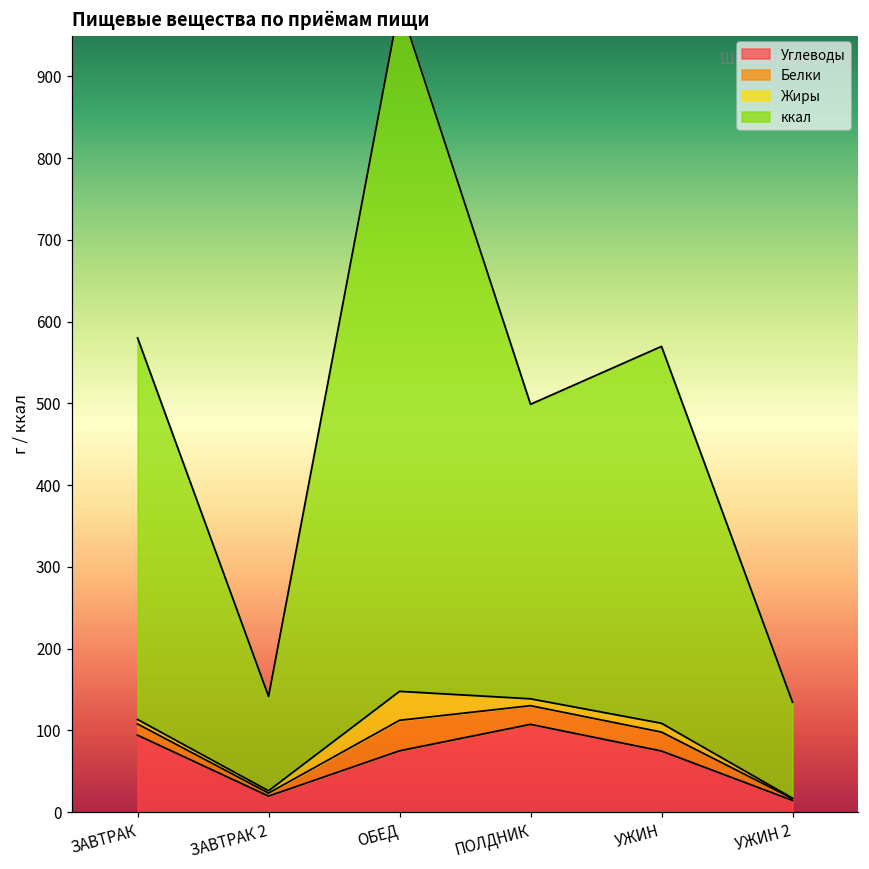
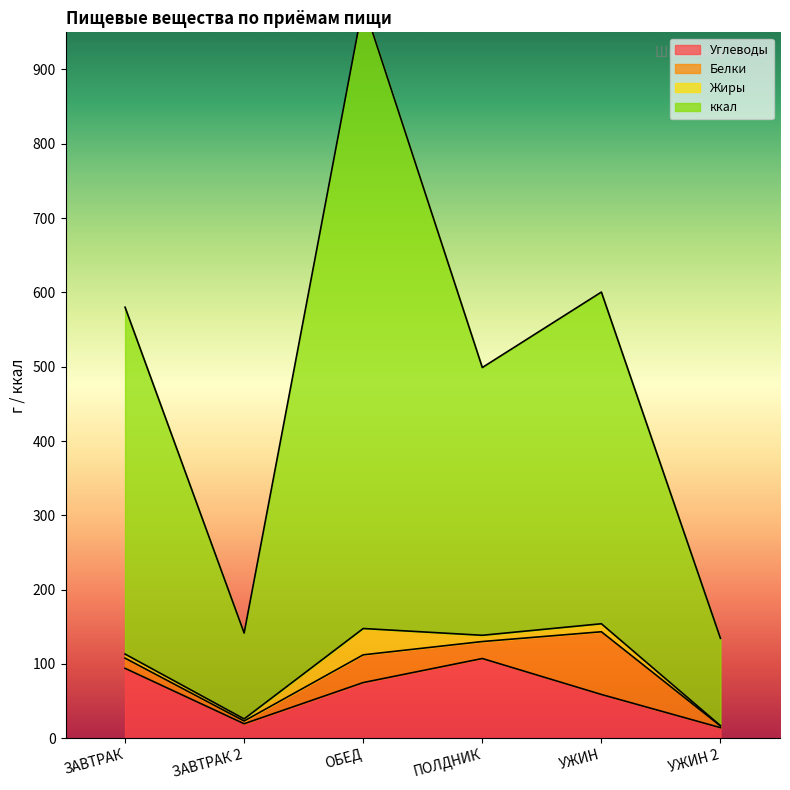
  {
    "Углеводы": {
      "ЗАВТРАК": 90,
      "ЗАВТРАК 2": 20,
      "ОБЕД": 70,
      "ПОЛДНИК": 110,
-     "УЖИН": 70
+     "УЖИН": 60
    },
    "Белки": {
      "ЗАВТРАК": 10,
      "ОБЕД": 40,
      "ПОЛДНИК": 20,
-     "УЖИН": 20
+     "УЖИН": 80
    },
    "Жиры": {
      "ЗАВТРАК": 10,
      "ОБЕД": 40,
      "ПОЛДНИК": 10,
      "УЖИН": 10
    },
    "ккал": {
      "ЗАВТРАК": 470,
      "ЗАВТРАК 2": 120,
      "ПОЛДНИК": 360,
-     "УЖИН": 460,
+     "УЖИН": 450,
      "УЖИН 2": 120
    }
  }
